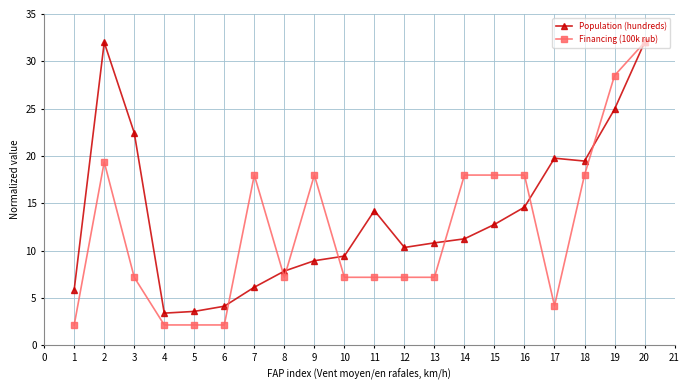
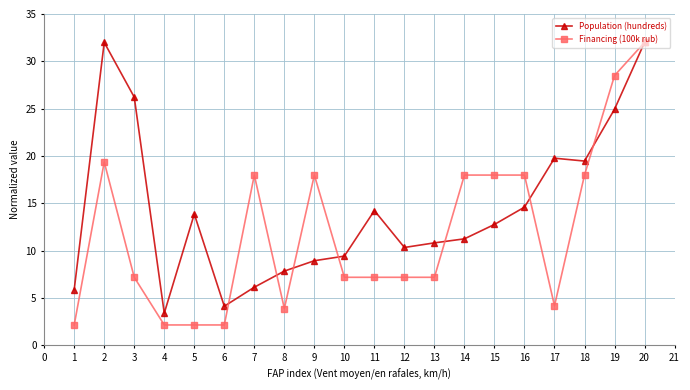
  {
    "Population (hundreds)": {
      "1": 6,
      "2": 32,
-     "3": 22,
+     "3": 26,
      "4": 3,
-     "5": 4,
+     "5": 14,
      "6": 4,
      "7": 6,
      "8": 8,
      "9": 9,
      "10": 9,
      "11": 14,
      "12": 10,
      "13": 11,
      "14": 11,
      "15": 13,
      "16": 15,
      "17": 20,
      "18": 19,
      "19": 25
    },
    "Financing (100k rub)": {
      "1": 2,
      "2": 19,
      "3": 7,
      "4": 2,
      "5": 2,
      "6": 2,
      "7": 18,
-     "8": 7,
+     "8": 4,
      "9": 18,
      "10": 7,
      "11": 7,
      "12": 7,
      "13": 7,
      "14": 18,
      "15": 18,
      "16": 18,
      "17": 4,
      "18": 18,
      "19": 28
    }
  }
